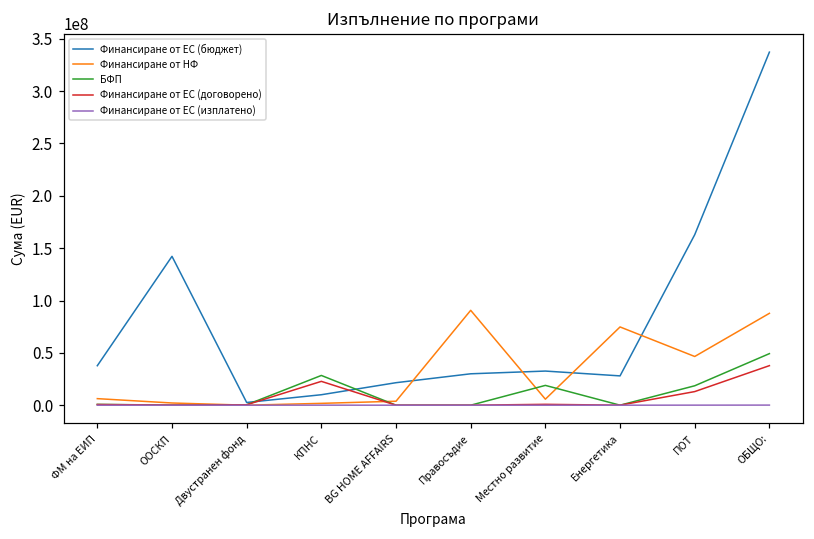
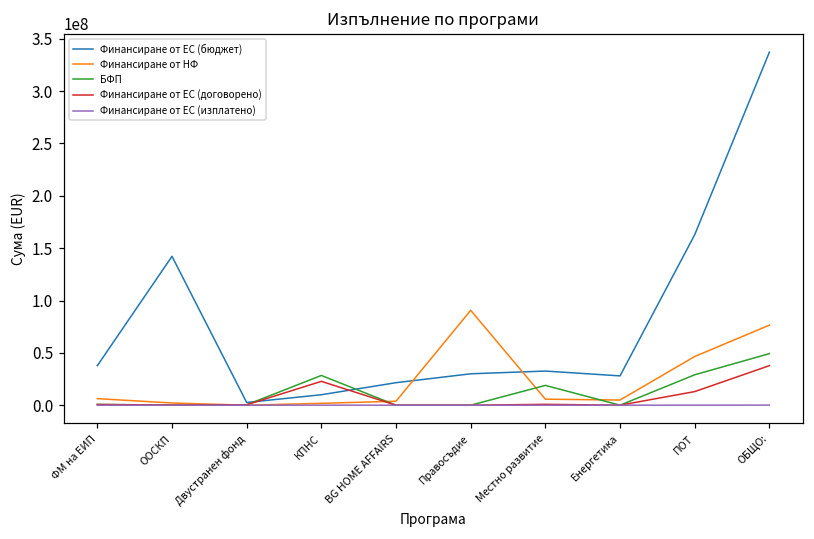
  {
    "Финансиране от ЕС (бюджет)": {
      "ФМ на ЕИП": 40000000,
      "ООСКП": 140000000,
      "КПНС": 10000000,
      "BG HOME AFFAIRS": 20000000,
      "Правосъдие": 30000000,
      "Местно развитие": 30000000,
      "Енергетика": 30000000,
      "ПОТ": 160000000,
      "ОБЩО:": 340000000
    },
    "Финансиране от НФ": {
      "ФМ на ЕИП": 10000000,
      "BG HOME AFFAIRS": 0,
      "Правосъдие": 90000000,
      "Местно развитие": 10000000,
-     "Енергетика": 70000000,
+     "Енергетика": 0,
      "ПОТ": 50000000,
-     "ОБЩО:": 90000000
+     "ОБЩО:": 80000000
    },
    "БФП": {
      "КПНС": 30000000,
      "Местно развитие": 20000000,
-     "ПОТ": 20000000,
+     "ПОТ": 30000000,
      "ОБЩО:": 50000000
    },
    "Финансиране от ЕС (договорено)": {
      "КПНС": 20000000,
      "ПОТ": 10000000,
      "ОБЩО:": 40000000
    },
    "Финансиране от ЕС (изплатено)": {
      "ПОТ": 0,
      "ОБЩО:": 0
    }
  }
